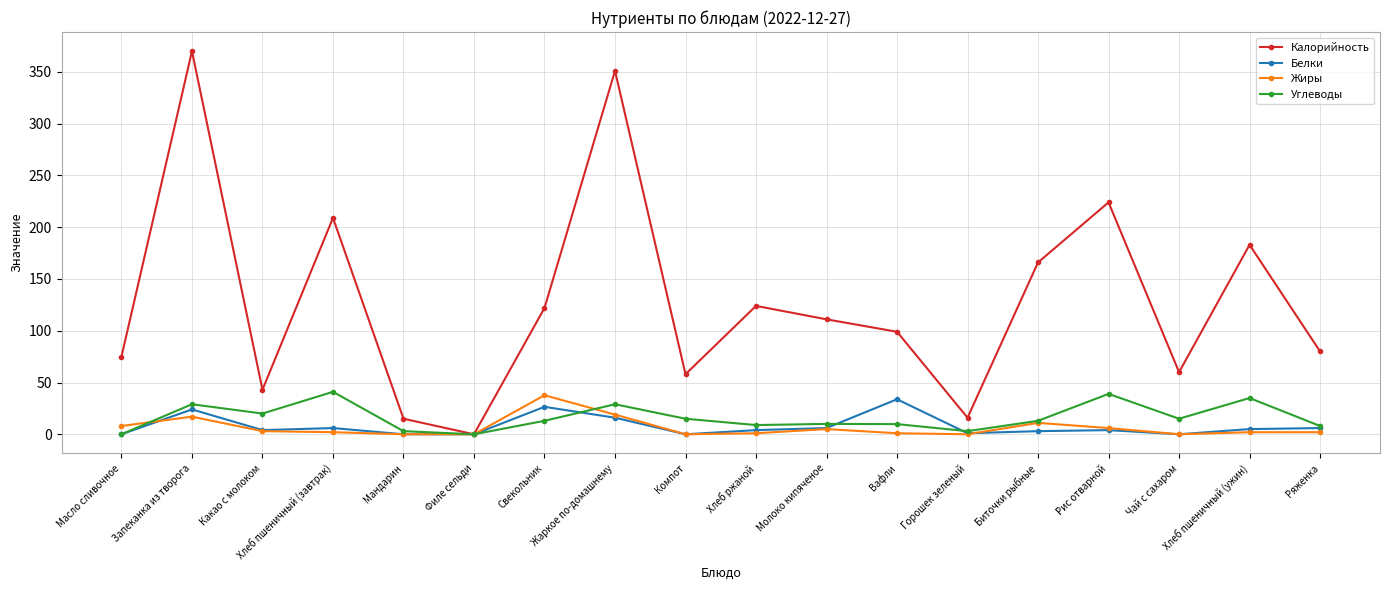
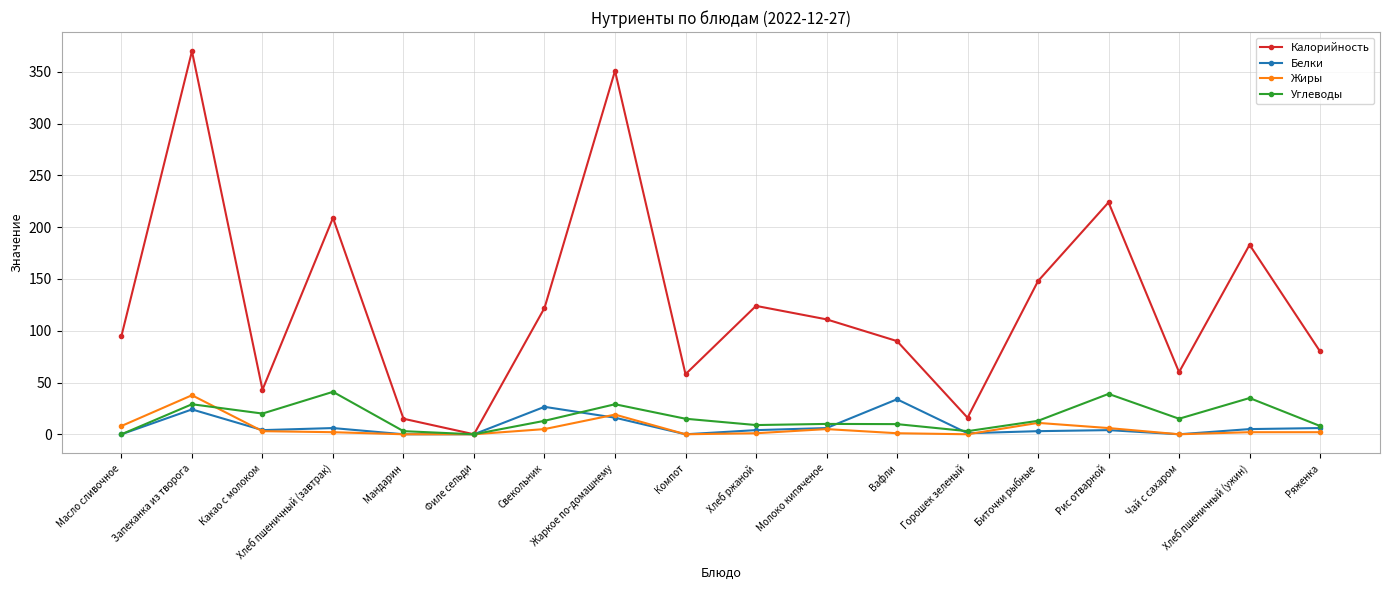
  {
    "Калорийность": {
-     "Масло сливочное": 75,
+     "Масло сливочное": 95,
      "Запеканка из творога": 370,
      "Какао с молоком": 43,
      "Хлеб пшеничный (завтрак)": 209,
      "Мандарин": 15,
      "Свекольник": 122,
      "Жаркое по-домашнему": 351,
      "Компот": 58,
      "Хлеб ржаной": 124,
      "Молоко кипяченое": 111,
-     "Вафли": 99,
+     "Вафли": 90,
      "Горошек зеленый": 16,
-     "Биточки рыбные": 166,
+     "Биточки рыбные": 148,
      "Рис отварной": 224,
      "Чай с сахаром": 60,
      "Хлеб пшеничный (ужин)": 183,
      "Ряженка": 80
    },
    "Белки": {
      "Запеканка из творога": 24,
      "Хлеб пшеничный (завтрак)": 6,
      "Свекольник": 27,
      "Жаркое по-домашнему": 16,
      "Хлеб ржаной": 4,
      "Вафли": 34,
      "Биточки рыбные": 3,
      "Хлеб пшеничный (ужин)": 5
    },
    "Жиры": {
      "Масло сливочное": 8,
-     "Запеканка из творога": 17,
+     "Запеканка из творога": 38,
      "Хлеб пшеничный (завтрак)": 2,
-     "Свекольник": 38,
+     "Свекольник": 5,
      "Жаркое по-домашнему": 19,
      "Хлеб ржаной": 1,
      "Вафли": 1,
      "Хлеб пшеничный (ужин)": 2,
      "Ряженка": 2
    },
    "Углеводы": {
      "Запеканка из творога": 29,
      "Какао с молоком": 20,
      "Хлеб пшеничный (завтрак)": 41,
      "Мандарин": 3,
      "Свекольник": 13,
      "Жаркое по-домашнему": 29,
      "Компот": 15,
      "Хлеб ржаной": 9,
      "Молоко кипяченое": 10,
      "Вафли": 10,
      "Рис отварной": 39,
      "Чай с сахаром": 15,
      "Хлеб пшеничный (ужин)": 35
    }
  }
